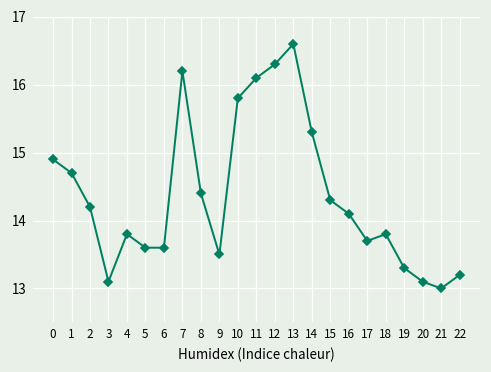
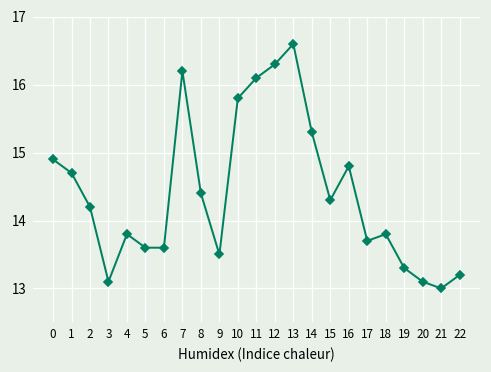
  {
    "0": 14.9,
    "1": 14.7,
    "2": 14.2,
    "3": 13.1,
    "4": 13.8,
    "5": 13.6,
    "6": 13.6,
    "7": 16.2,
    "8": 14.4,
    "9": 13.5,
    "10": 15.8,
    "11": 16.1,
    "12": 16.3,
    "13": 16.6,
    "14": 15.3,
    "15": 14.3,
-   "16": 14.1,
+   "16": 14.8,
    "17": 13.7,
    "18": 13.8,
    "19": 13.3,
    "20": 13.1,
    "21": 13.0,
    "22": 13.2
  }
